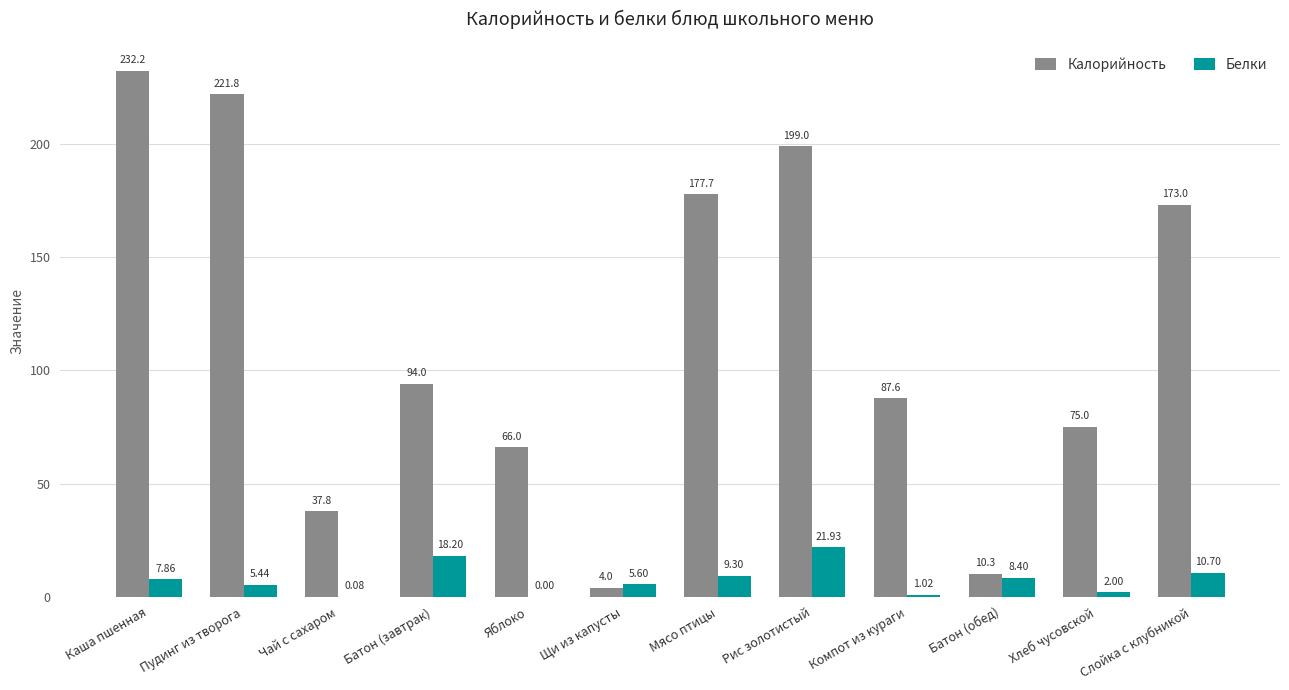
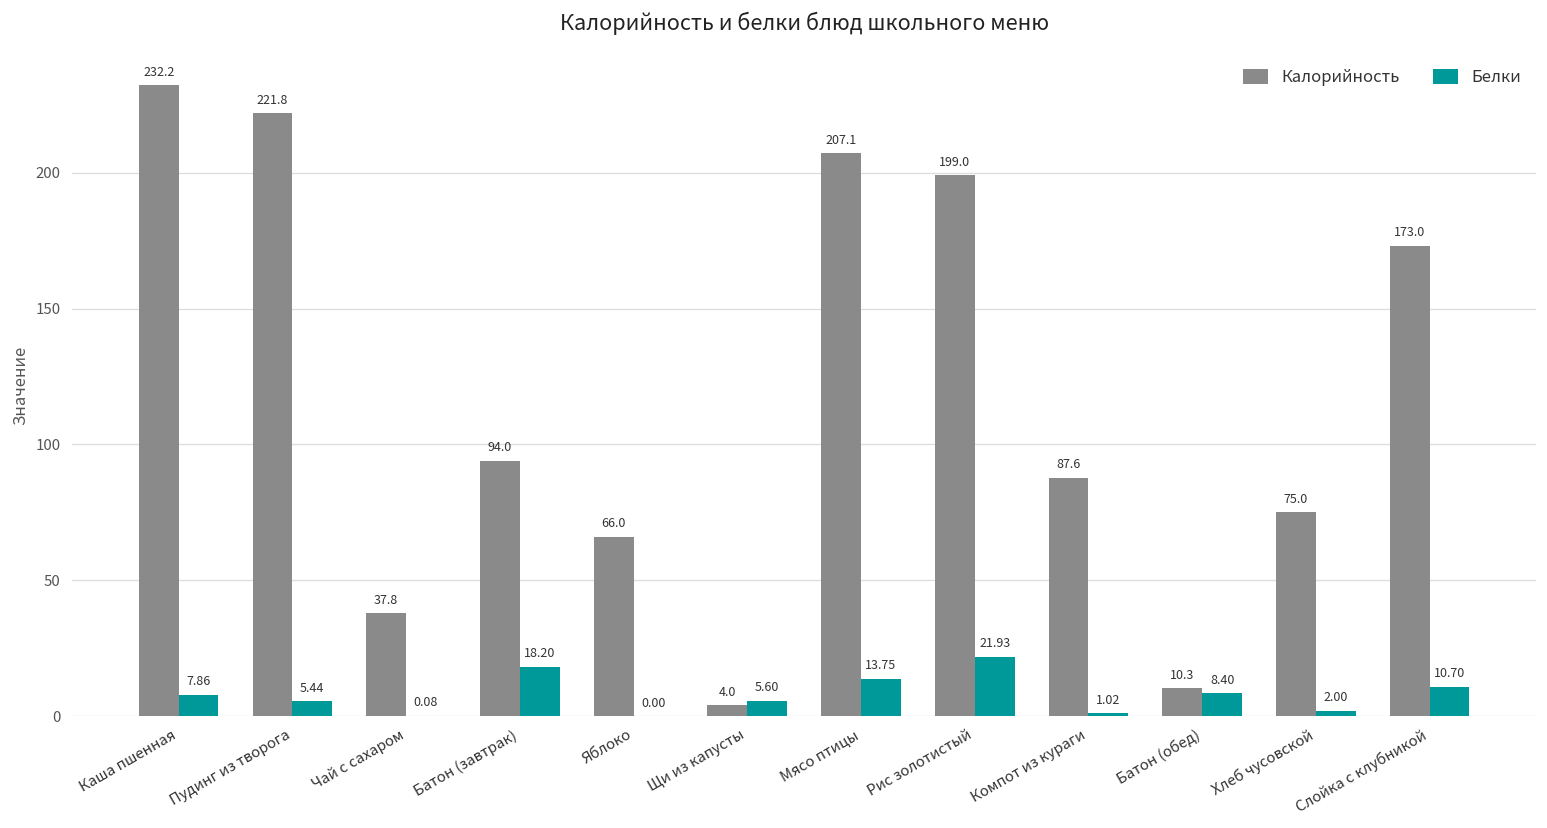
  {
    "Калорийность": {
      "Каша пшенная": 232.2,
      "Пудинг из творога": 221.8,
      "Чай с сахаром": 37.8,
      "Батон (завтрак)": 94.0,
      "Яблоко": 66.0,
      "Щи из капусты": 4.0,
-     "Мясо птицы": 177.7,
+     "Мясо птицы": 207.1,
      "Рис золотистый": 199.0,
      "Компот из кураги": 87.6,
      "Батон (обед)": 10.3,
      "Хлеб чусовской": 75.0,
      "Слойка с клубникой": 173.0
    },
    "Белки": {
      "Каша пшенная": 7.86,
      "Пудинг из творога": 5.44,
      "Чай с сахаром": 0.08,
      "Батон (завтрак)": 18.20,
      "Яблоко": 0.00,
      "Щи из капусты": 5.60,
-     "Мясо птицы": 9.30,
+     "Мясо птицы": 13.75,
      "Рис золотистый": 21.93,
      "Компот из кураги": 1.02,
      "Батон (обед)": 8.40,
      "Хлеб чусовской": 2.00,
      "Слойка с клубникой": 10.70
    }
  }
